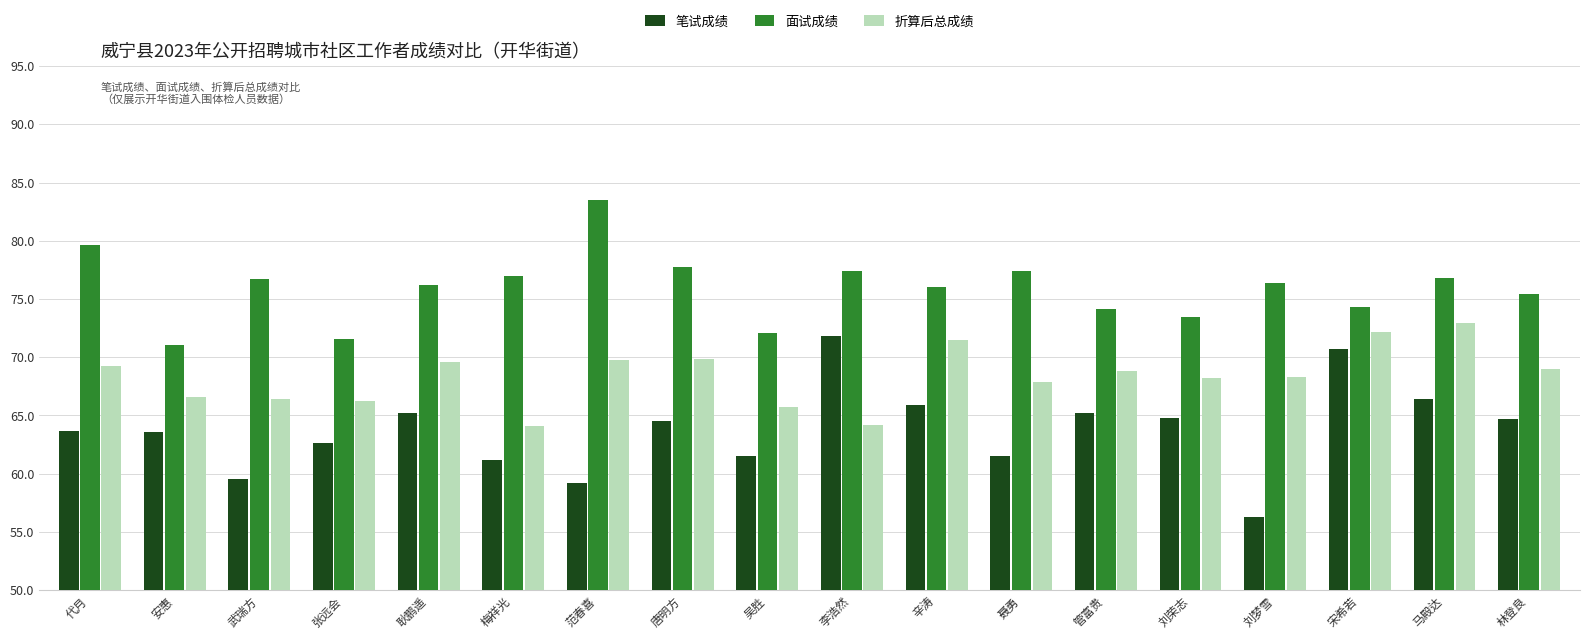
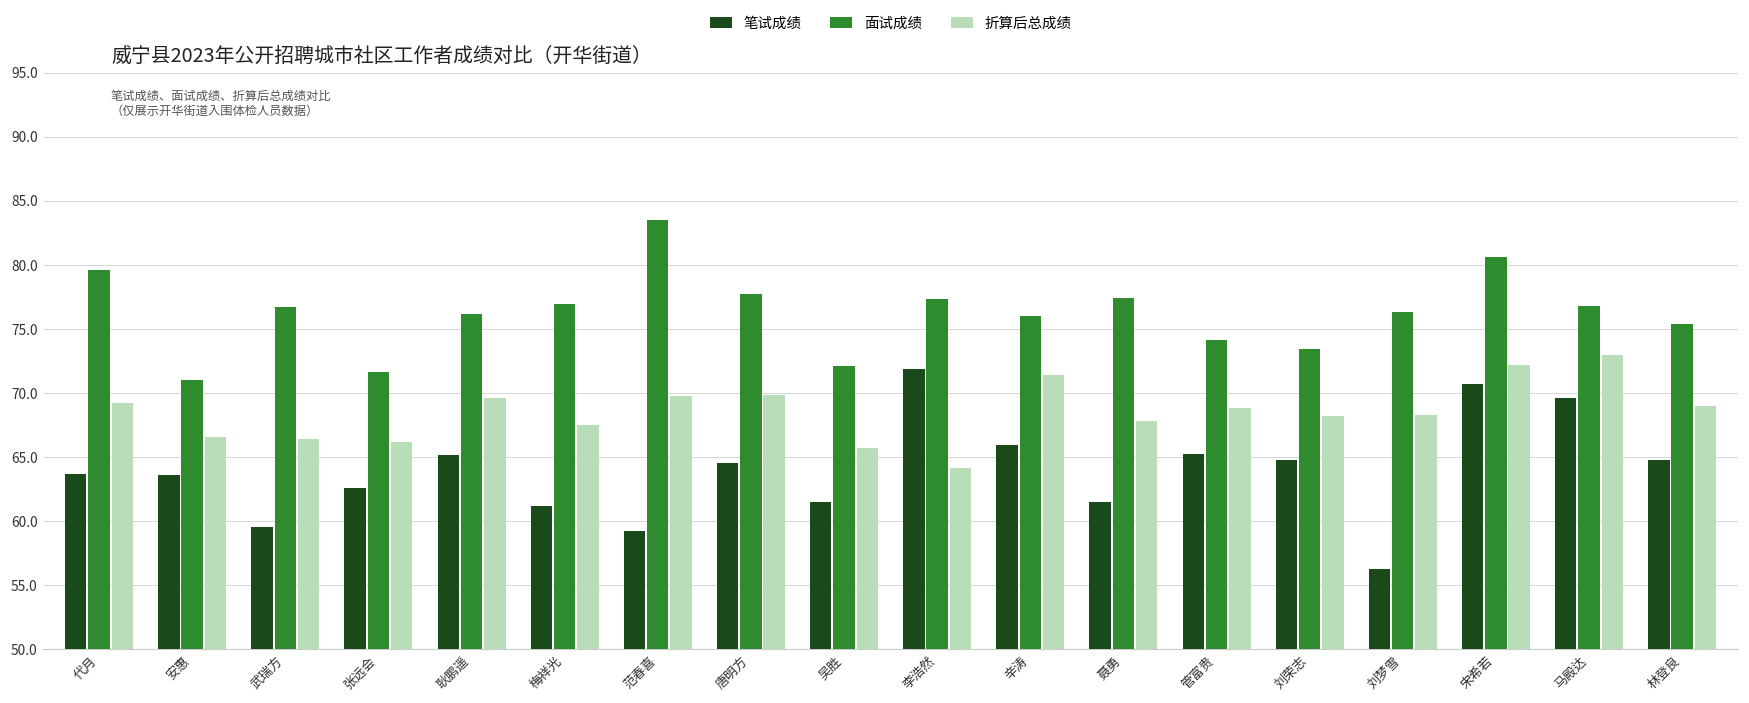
  {
    "笔试成绩": {
      "代月": 63.7,
      "安惠": 63.6,
      "武瑞方": 59.5,
      "张远会": 62.6,
      "耿鹏遥": 65.2,
      "梅祥光": 61.2,
      "范春喜": 59.2,
      "唐明方": 64.6,
      "吴胜": 61.5,
      "李浩然": 71.8,
      "辛涛": 65.9,
      "聂勇": 61.5,
      "管富贵": 65.2,
      "刘荣志": 64.8,
      "刘梦雪": 56.3,
      "宋希若": 70.7,
-     "马殿达": 66.4,
+     "马殿达": 69.6,
      "林登良": 64.7
    },
    "面试成绩": {
      "代月": 79.6,
      "安惠": 71.0,
      "武瑞方": 76.7,
      "张远会": 71.6,
      "耿鹏遥": 76.2,
      "梅祥光": 76.9,
      "范春喜": 83.5,
      "唐明方": 77.7,
      "吴胜": 72.1,
      "李浩然": 77.4,
      "辛涛": 76.0,
      "聂勇": 77.4,
      "管富贵": 74.1,
      "刘荣志": 73.4,
      "刘梦雪": 76.3,
-     "宋希若": 74.3,
+     "宋希若": 80.6,
      "马殿达": 76.8,
      "林登良": 75.4
    },
    "折算后总成绩": {
      "代月": 69.3,
      "安惠": 66.6,
      "武瑞方": 66.4,
      "张远会": 66.2,
      "耿鹏遥": 69.6,
-     "梅祥光": 64.1,
+     "梅祥光": 67.5,
      "范春喜": 69.8,
      "唐明方": 69.8,
      "吴胜": 65.7,
      "李浩然": 64.1,
      "辛涛": 71.4,
      "聂勇": 67.8,
      "管富贵": 68.8,
      "刘荣志": 68.2,
      "刘梦雪": 68.3,
      "宋希若": 72.1,
      "马殿达": 72.9,
      "林登良": 69.0
    }
  }
